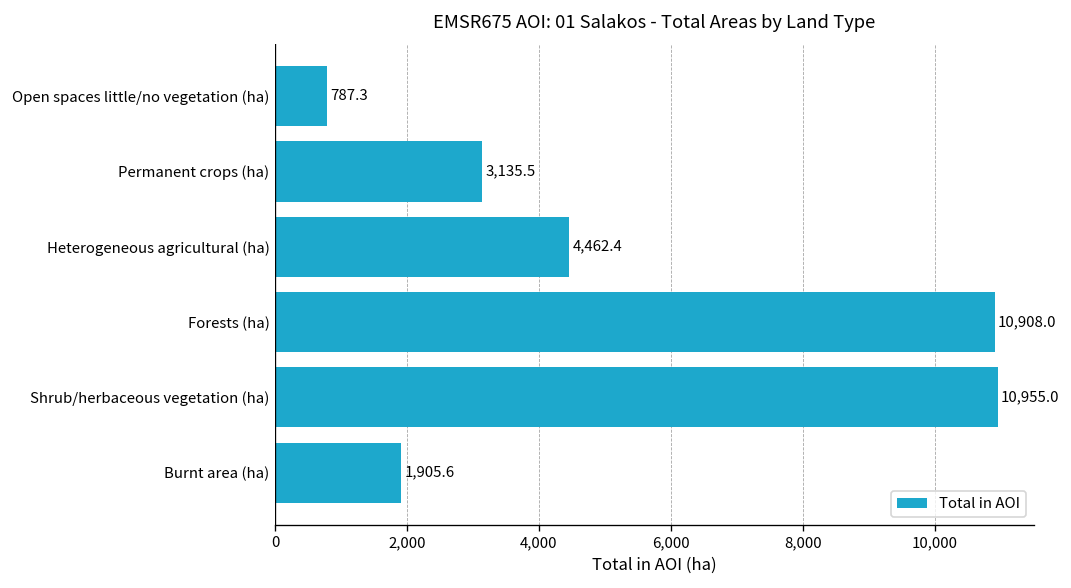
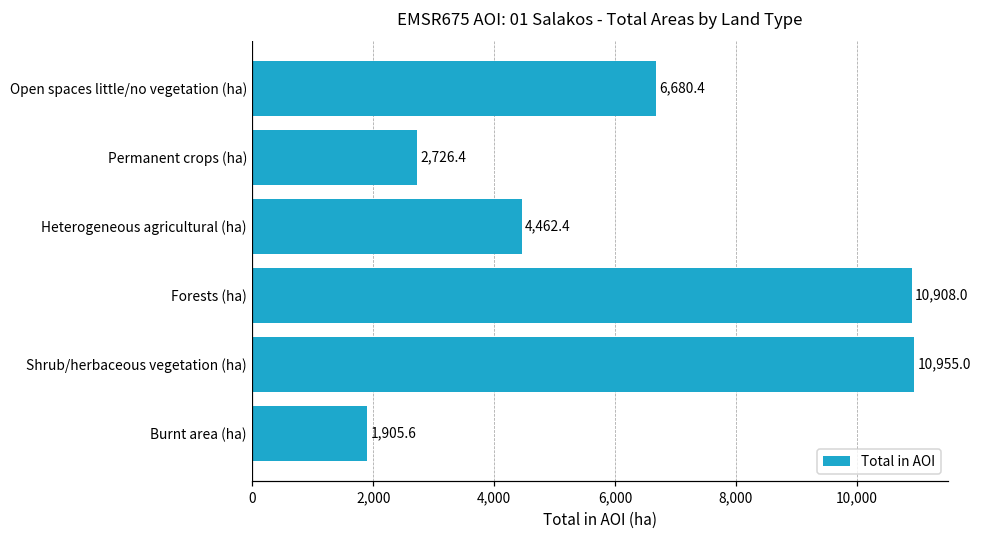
  {
-   "Open spaces little/no vegetation (ha)": "787.3",
-   "Permanent crops (ha)": "3,135.5",
+   "Open spaces little/no vegetation (ha)": "6,680.4",
+   "Permanent crops (ha)": "2,726.4",
    "Heterogeneous agricultural (ha)": "4,462.4",
    "Forests (ha)": "10,908.0",
    "Shrub/herbaceous vegetation (ha)": "10,955.0",
    "Burnt area (ha)": "1,905.6"
  }
